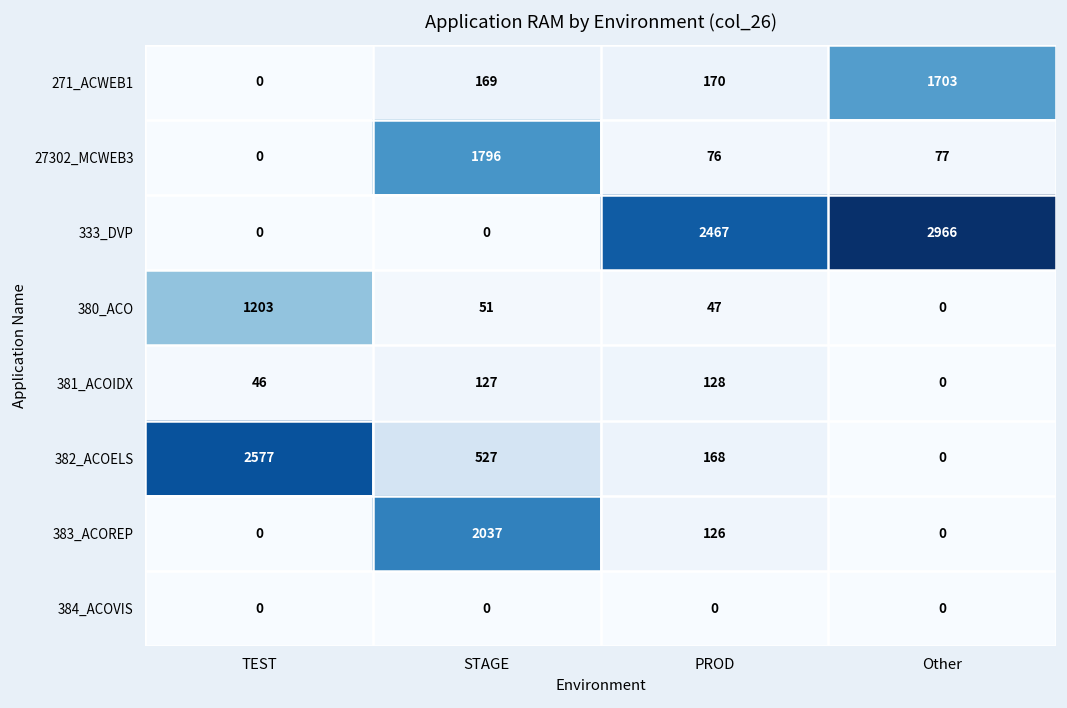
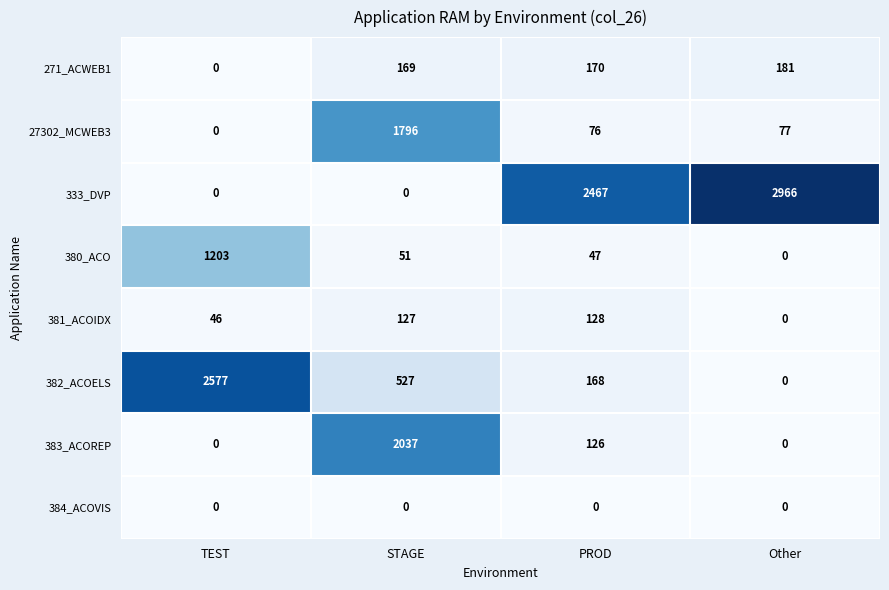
  {
    "271_ACWEB1": {
      "TEST": 0,
      "STAGE": 169,
      "PROD": 170,
-     "Other": 1703
+     "Other": 181
    },
    "27302_MCWEB3": {
      "TEST": 0,
      "STAGE": 1796,
      "PROD": 76,
      "Other": 77
    },
    "333_DVP": {
      "TEST": 0,
      "STAGE": 0,
      "PROD": 2467,
      "Other": 2966
    },
    "380_ACO": {
      "TEST": 1203,
      "STAGE": 51,
      "PROD": 47,
      "Other": 0
    },
    "381_ACOIDX": {
      "TEST": 46,
      "STAGE": 127,
      "PROD": 128,
      "Other": 0
    },
    "382_ACOELS": {
      "TEST": 2577,
      "STAGE": 527,
      "PROD": 168,
      "Other": 0
    },
    "383_ACOREP": {
      "TEST": 0,
      "STAGE": 2037,
      "PROD": 126,
      "Other": 0
    },
    "384_ACOVIS": {
      "TEST": 0,
      "STAGE": 0,
      "PROD": 0,
      "Other": 0
    }
  }
